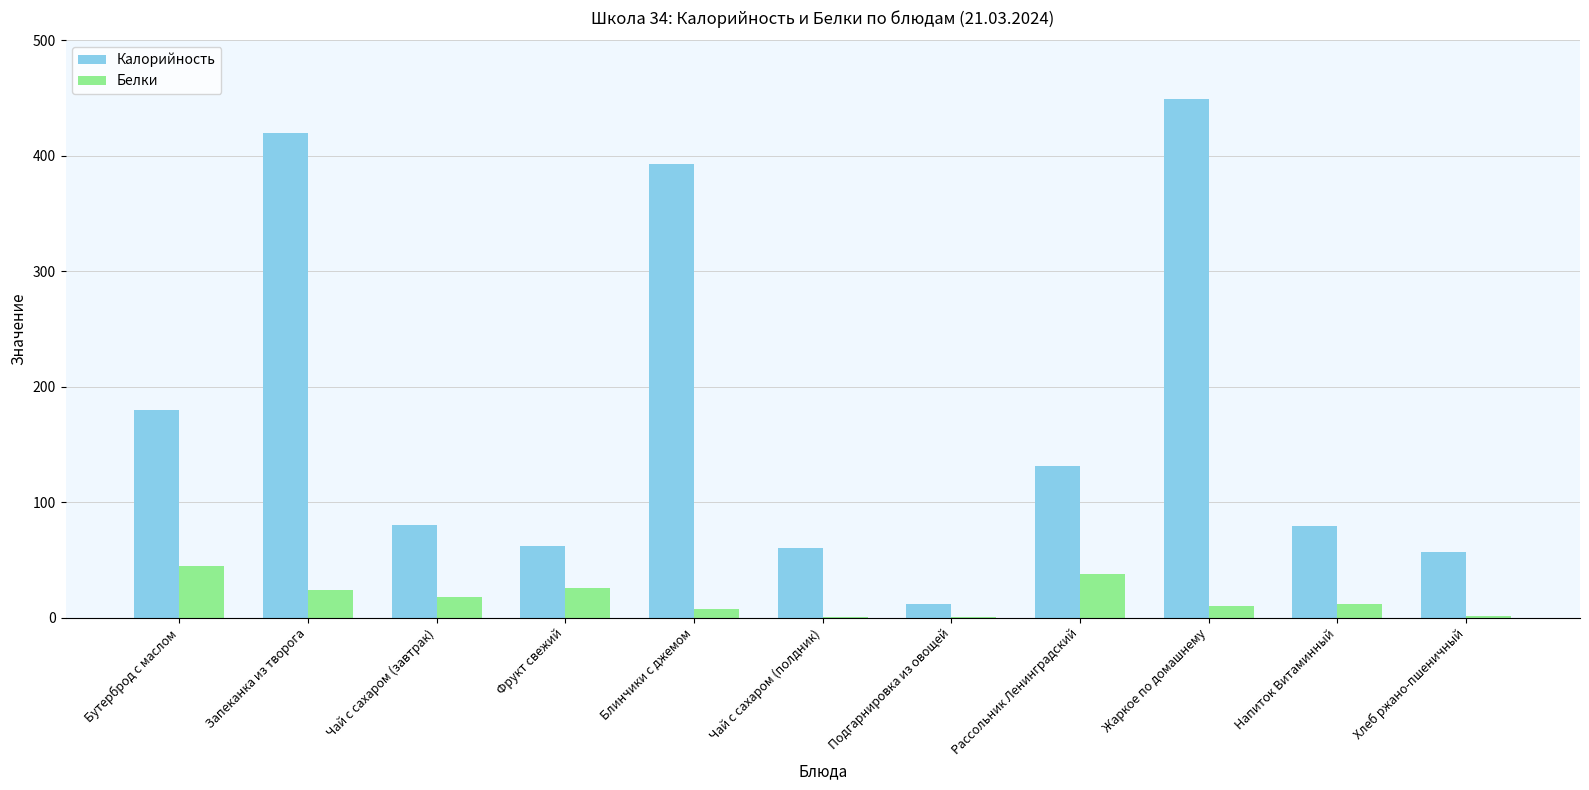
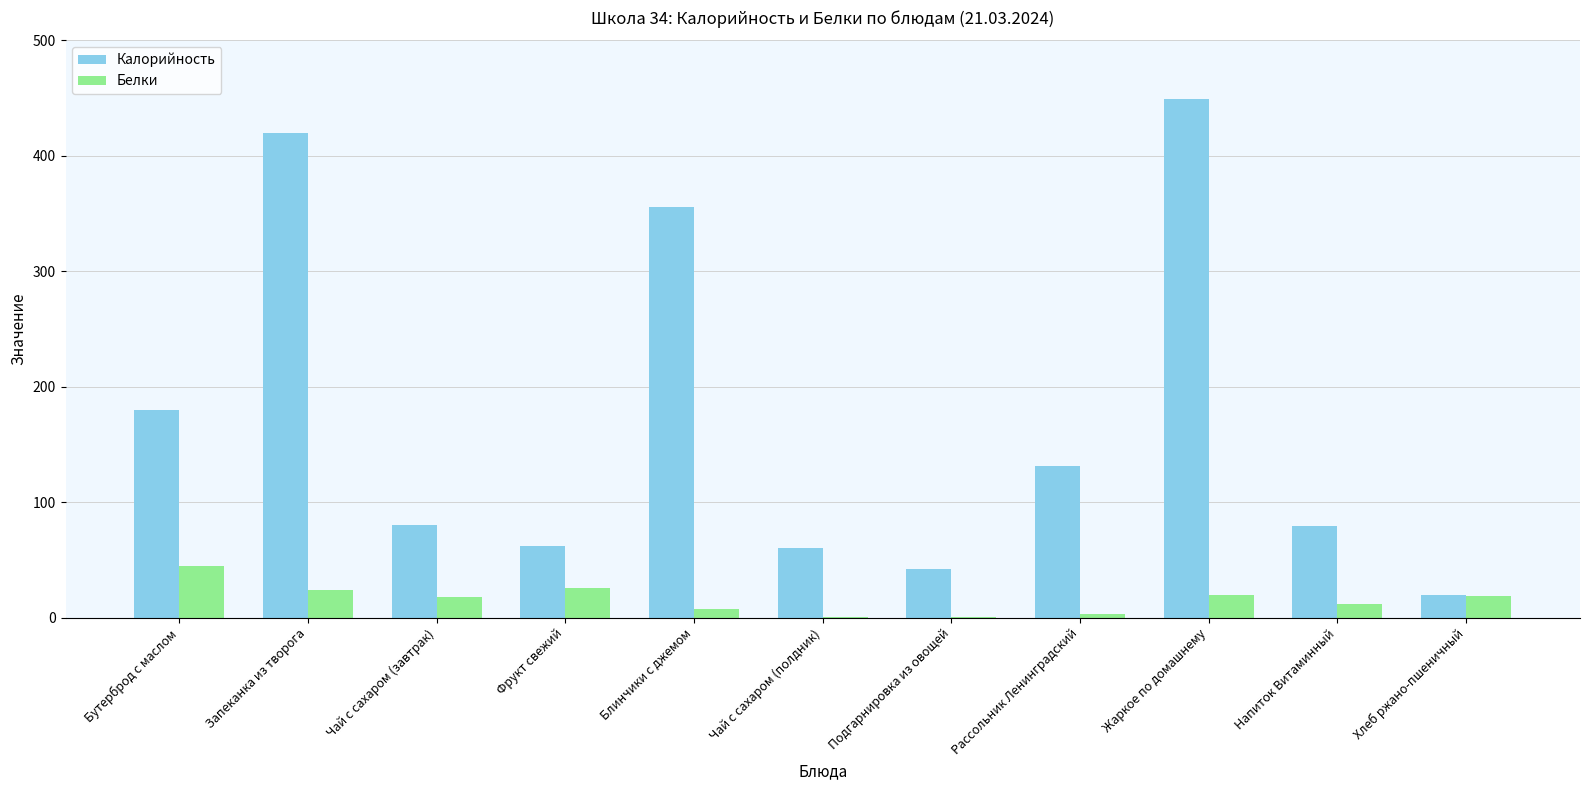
  {
    "Калорийность": {
      "Бутерброд с маслом": 180,
      "Запеканка из творога": 420,
      "Чай с сахаром (завтрак)": 80,
      "Фрукт свежий": 62,
-     "Блинчики с джемом": 393,
+     "Блинчики с джемом": 356,
      "Чай с сахаром (полдник)": 60,
-     "Подгарнировка из овощей": 11,
+     "Подгарнировка из овощей": 42,
      "Рассольник Ленинградский": 131,
      "Жаркое по домашнему": 449,
      "Напиток Витаминный": 79,
-     "Хлеб ржано-пшеничный": 57
+     "Хлеб ржано-пшеничный": 20
    },
    "Белки": {
      "Бутерброд с маслом": 44,
      "Запеканка из творога": 24,
      "Чай с сахаром (завтрак)": 18,
      "Фрукт свежий": 26,
      "Блинчики с джемом": 8,
-     "Рассольник Ленинградский": 38,
-     "Жаркое по домашнему": 10,
+     "Рассольник Ленинградский": 3,
+     "Жаркое по домашнему": 19,
      "Напиток Витаминный": 12,
-     "Хлеб ржано-пшеничный": 2
+     "Хлеб ржано-пшеничный": 18
    }
  }
